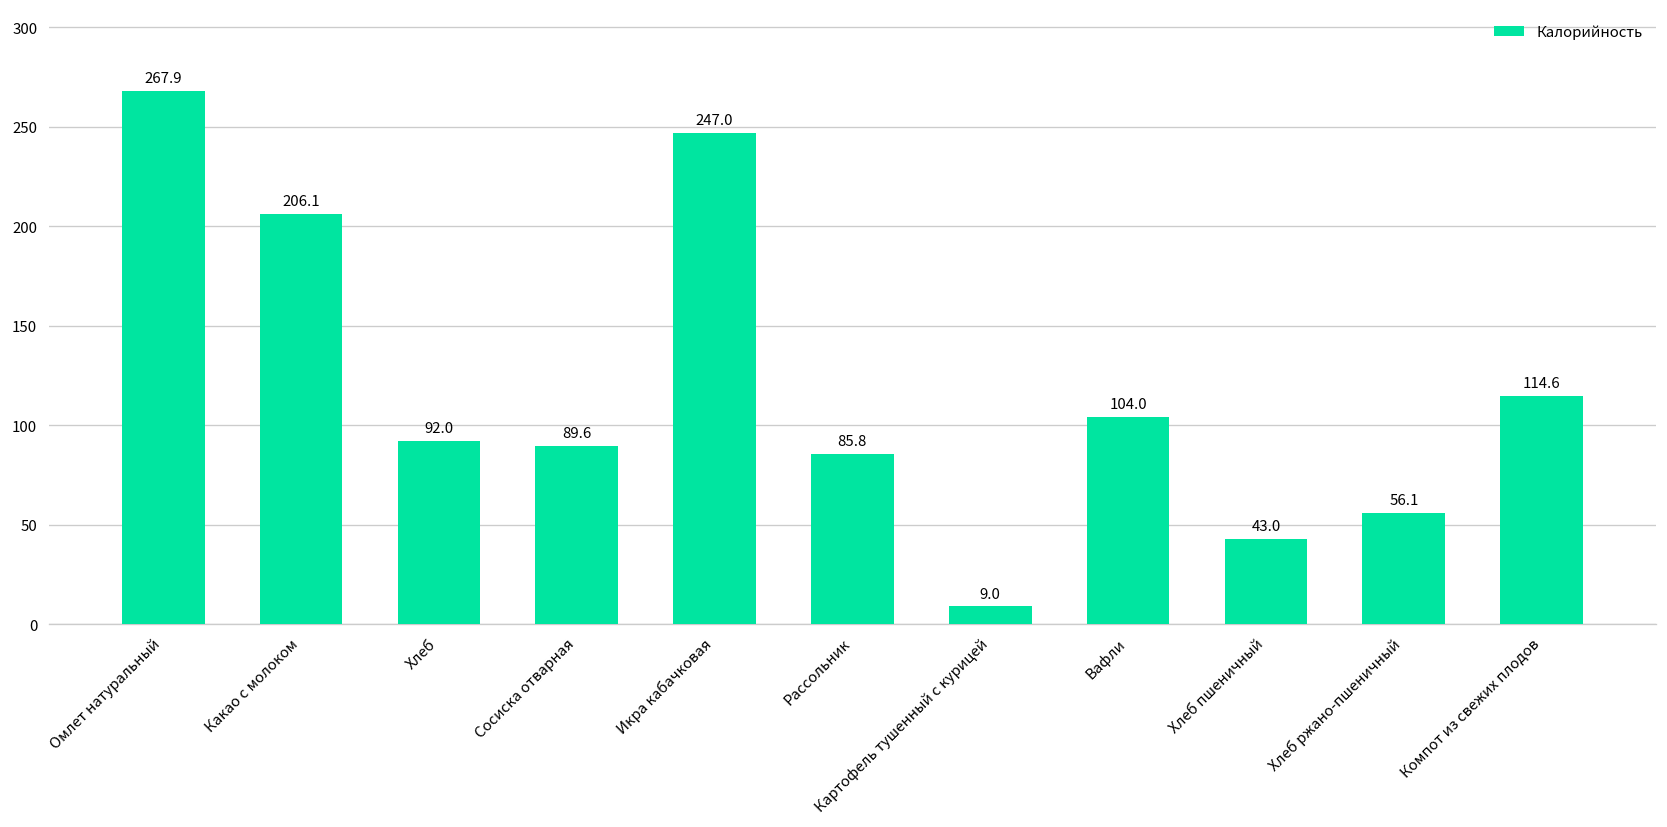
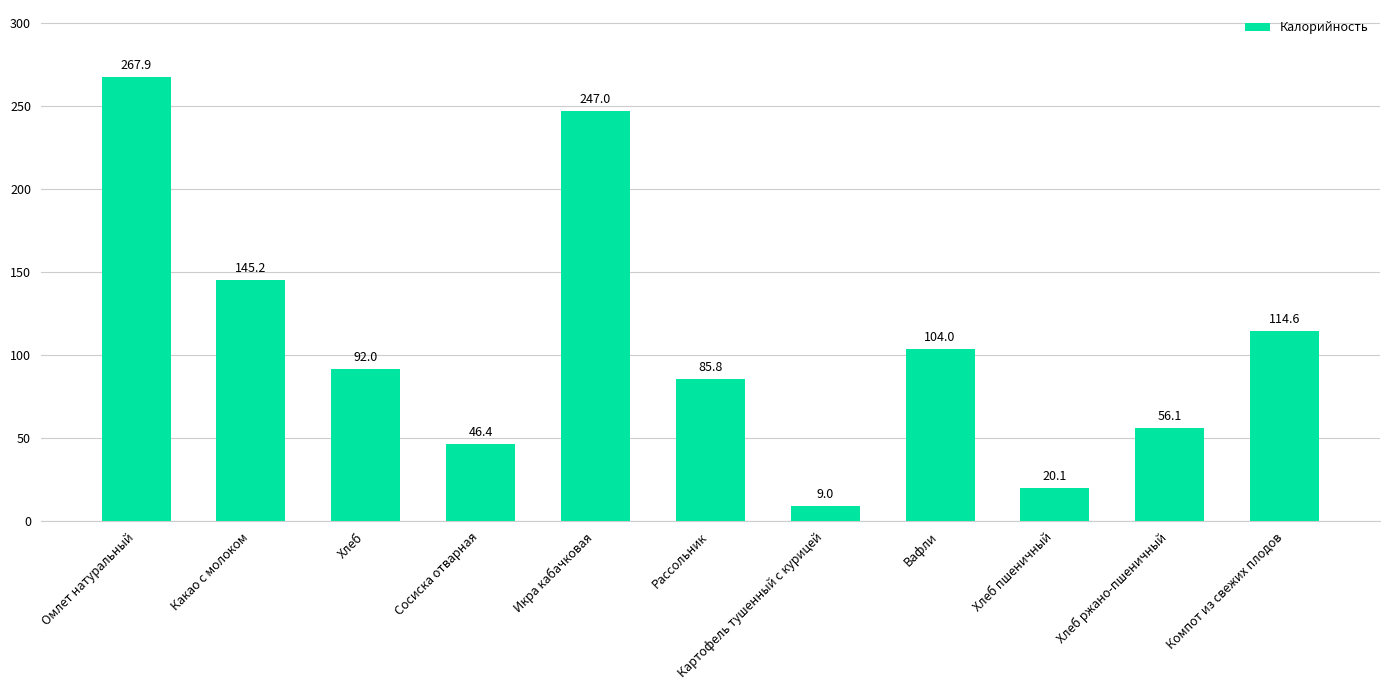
  {
    "Омлет натуральный": 267.9,
-   "Какао с молоком": 206.1,
+   "Какао с молоком": 145.2,
    "Хлеб": 92.0,
-   "Сосиска отварная": 89.6,
+   "Сосиска отварная": 46.4,
    "Икра кабачковая": 247.0,
    "Рассольник": 85.8,
    "Картофель тушенный с курицей": 9.0,
    "Вафли": 104.0,
-   "Хлеб пшеничный": 43.0,
+   "Хлеб пшеничный": 20.1,
    "Хлеб ржано-пшеничный": 56.1,
    "Компот из свежих плодов": 114.6
  }
